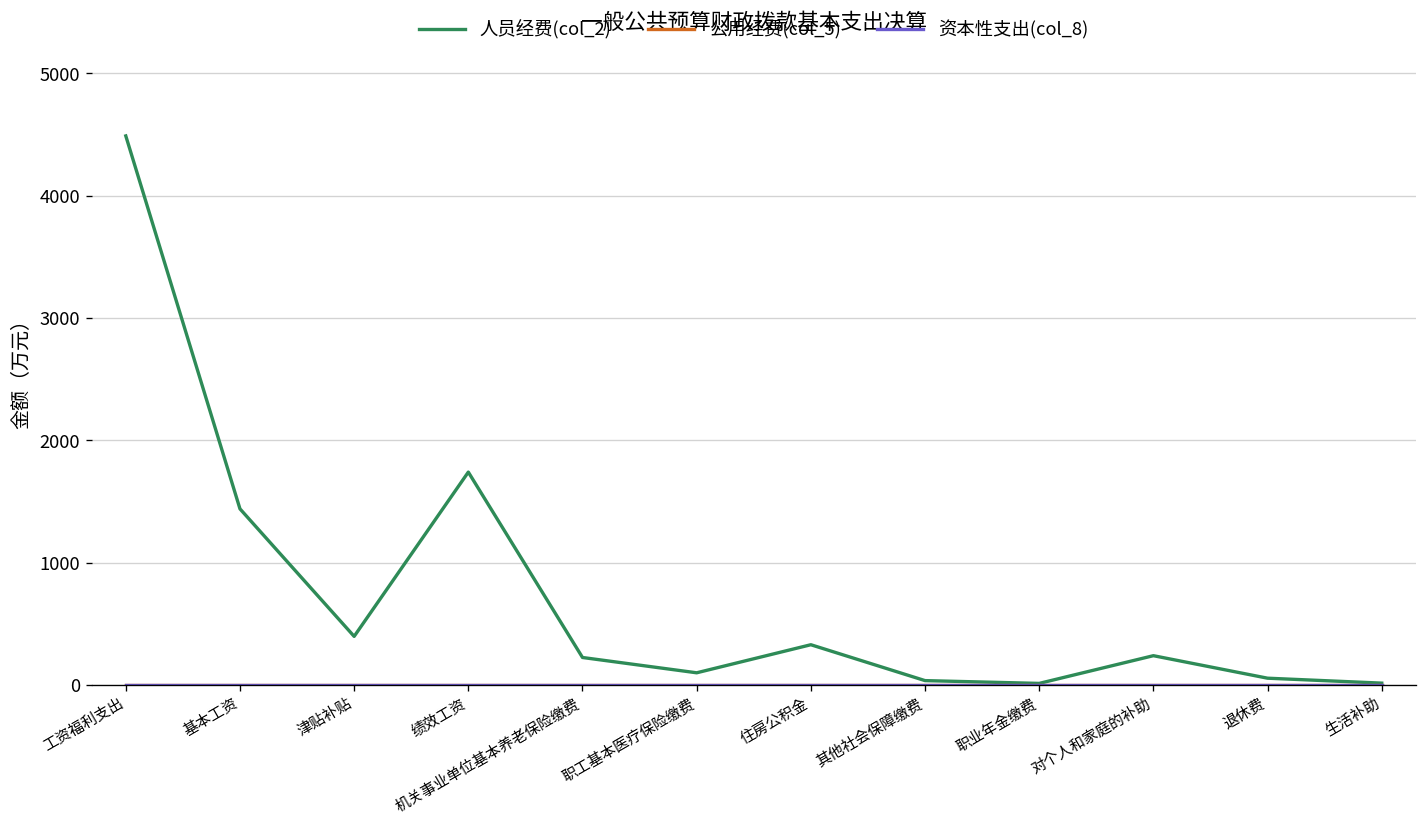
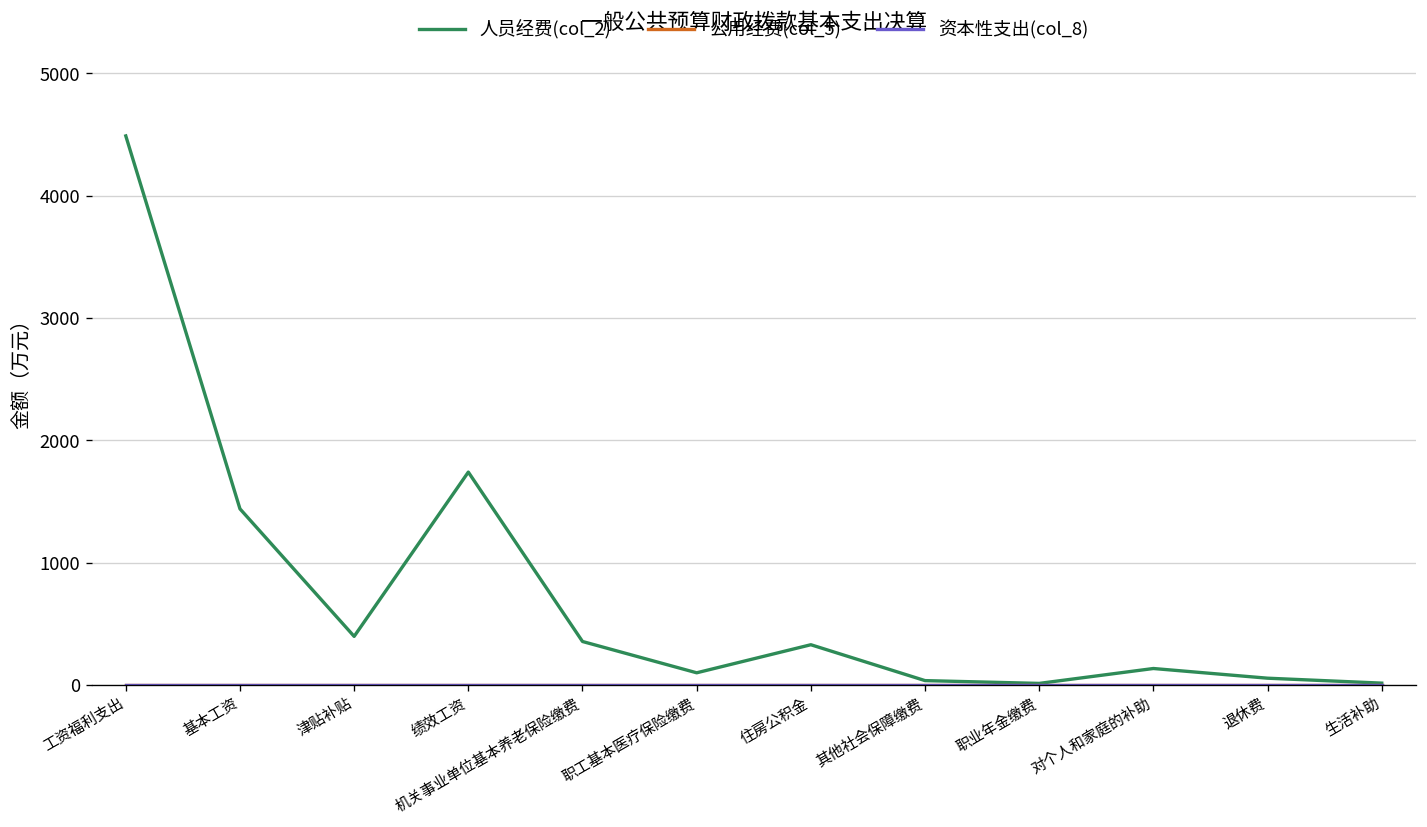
  {
    "人员经费(col_2)": {
      "工资福利支出": 4490,
      "基本工资": 1440,
      "津贴补贴": 400,
      "绩效工资": 1740,
-     "机关事业单位基本养老保险缴费": 220,
+     "机关事业单位基本养老保险缴费": 350,
      "职工基本医疗保险缴费": 100,
      "住房公积金": 330,
      "其他社会保障缴费": 30,
-     "对个人和家庭的补助": 240,
+     "对个人和家庭的补助": 130,
      "退休费": 50
    },
    "资本性支出(col_8)": {
      "工资福利支出": 0,
      "基本工资": 0,
      "津贴补贴": 0,
      "绩效工资": 0,
      "机关事业单位基本养老保险缴费": 0,
      "职工基本医疗保险缴费": 0,
      "住房公积金": 0,
      "其他社会保障缴费": 0,
      "对个人和家庭的补助": 0,
      "退休费": 0
    }
  }
